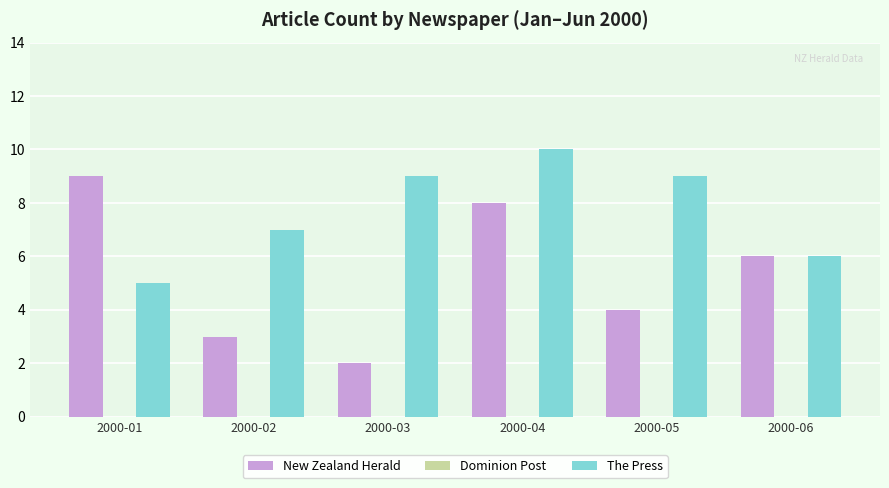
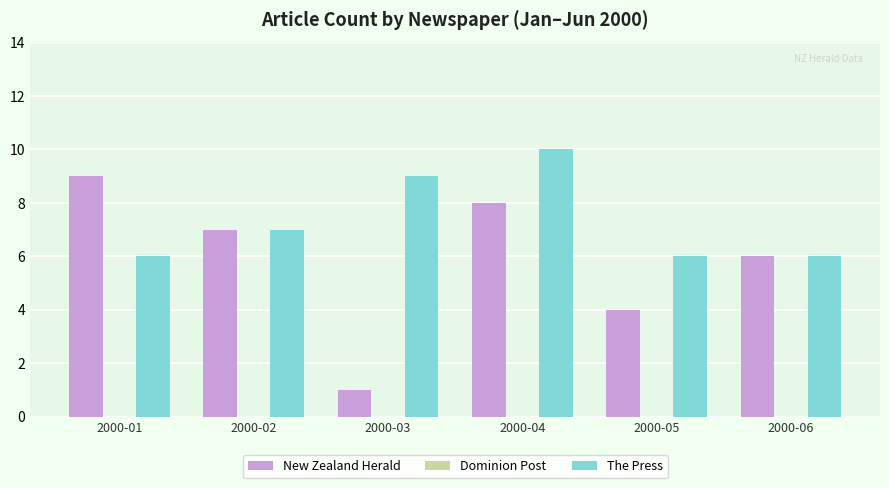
  {
    "New Zealand Herald": {
      "2000-01": 9,
-     "2000-02": 3,
-     "2000-03": 2,
+     "2000-02": 7,
+     "2000-03": 1,
      "2000-04": 8,
      "2000-05": 4,
      "2000-06": 6
    },
    "Dominion Post": {
      "2000-01": 0,
      "2000-02": 0,
      "2000-03": 0,
      "2000-04": 0,
      "2000-05": 0,
      "2000-06": 0
    },
    "The Press": {
-     "2000-01": 5,
+     "2000-01": 6,
      "2000-02": 7,
      "2000-03": 9,
      "2000-04": 10,
-     "2000-05": 9,
+     "2000-05": 6,
      "2000-06": 6
    }
  }
